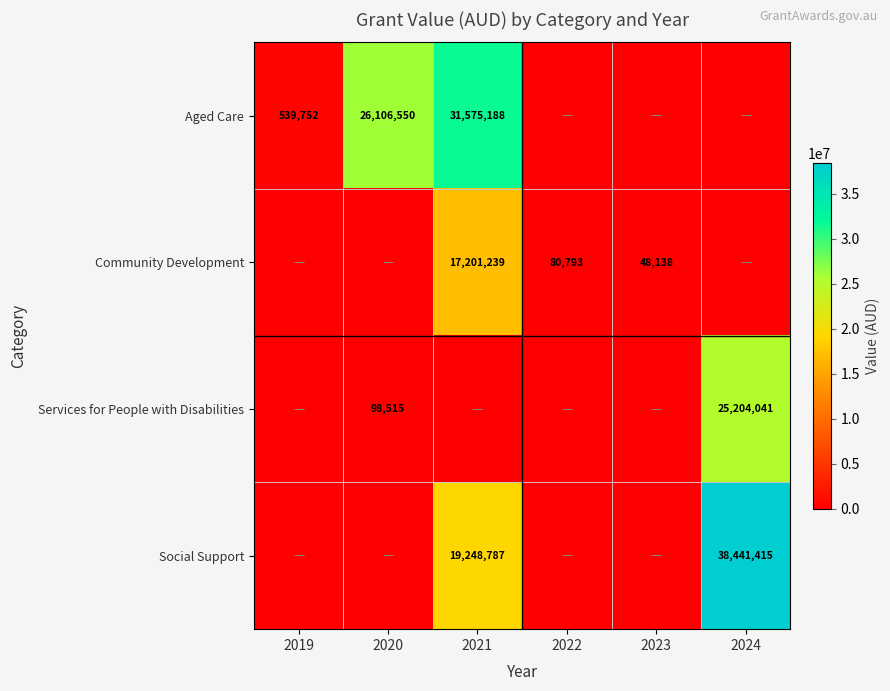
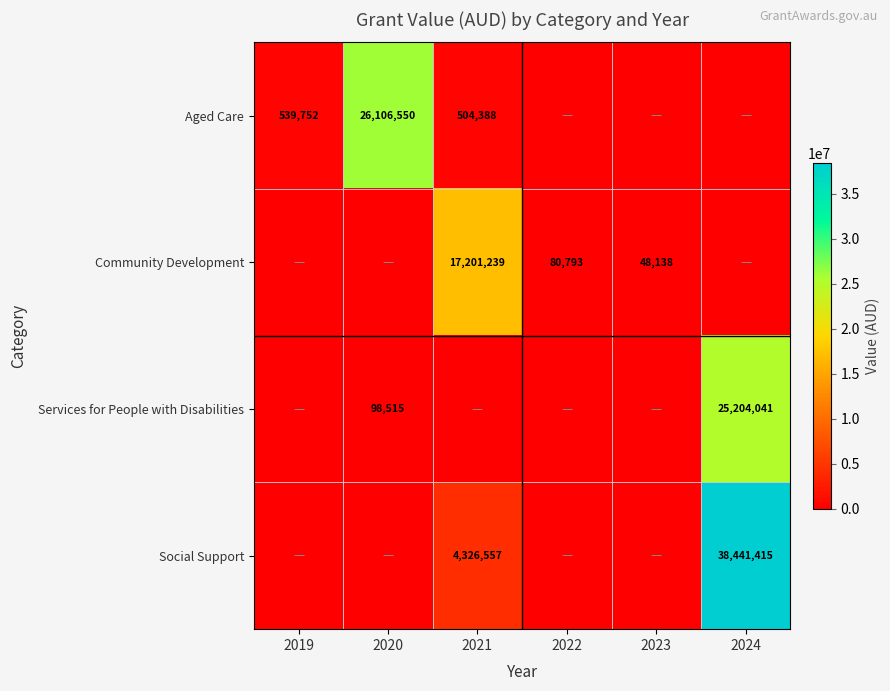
  {
    "Aged Care": {
      "2019": "539,752",
      "2020": "26,106,550",
-     "2021": "31,575,188"
+     "2021": "504,388"
    },
    "Community Development": {
      "2021": "17,201,239",
      "2022": "80,793",
      "2023": "48,138"
    },
    "Services for People with Disabilities": {
      "2020": "98,515",
      "2024": "25,204,041"
    },
    "Social Support": {
-     "2021": "19,248,787",
+     "2021": "4,326,557",
      "2024": "38,441,415"
    }
  }
